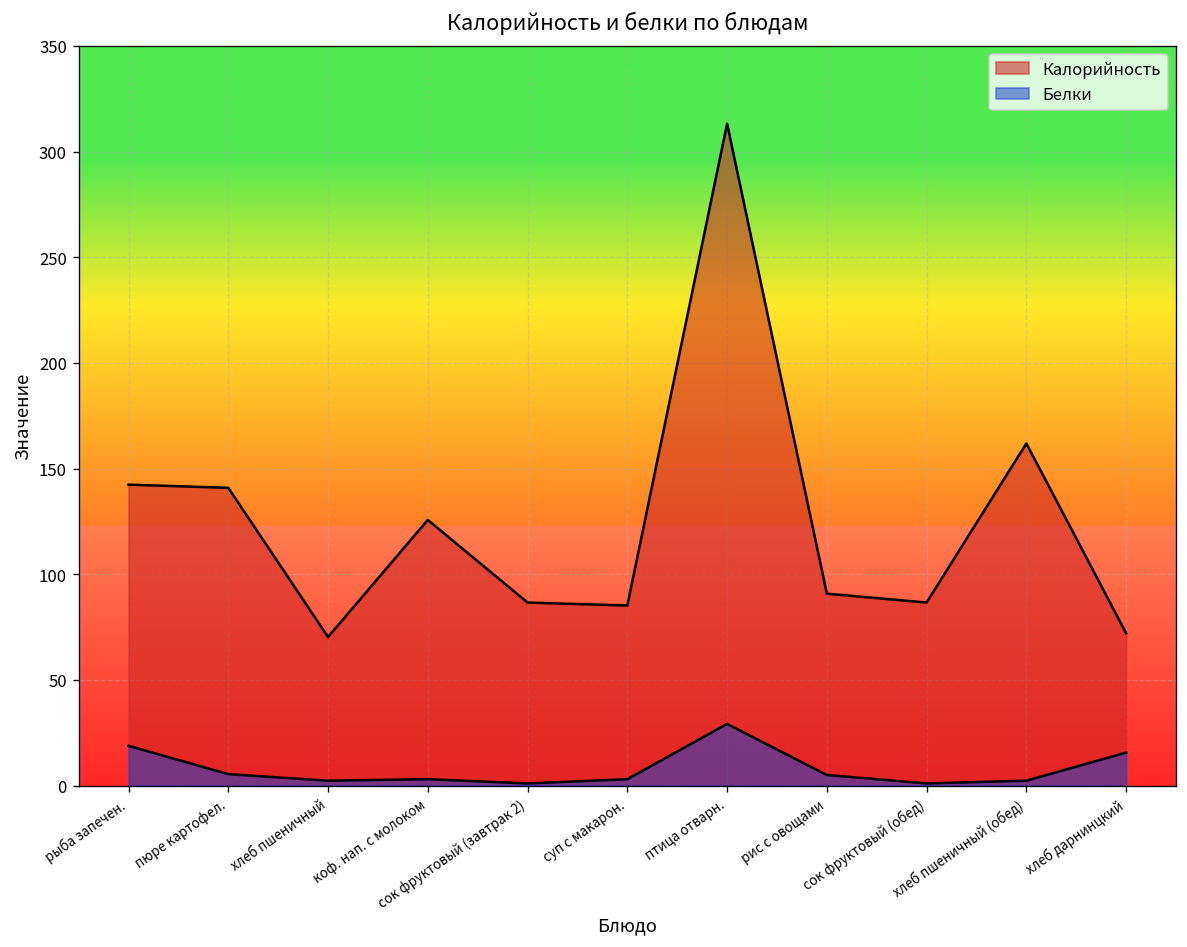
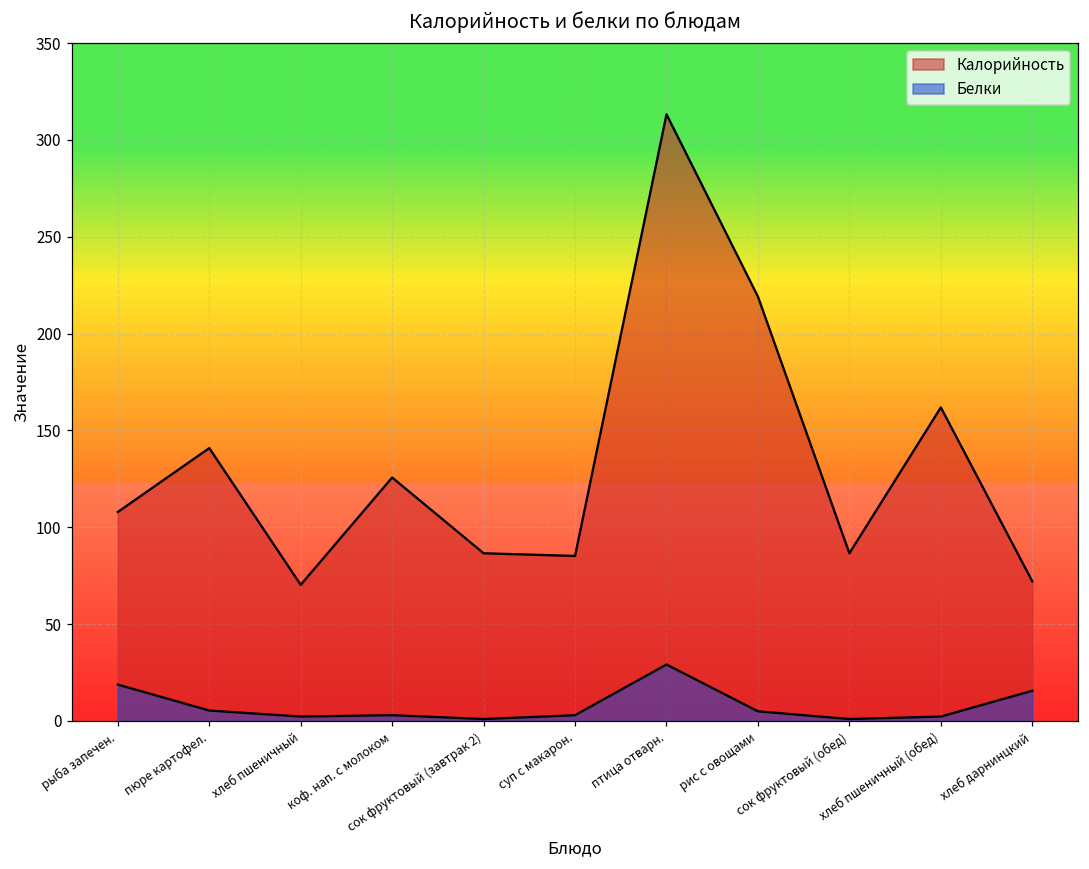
  {
    "Калорийность": {
-     "рыба запечен.": 142,
+     "рыба запечен.": 108,
      "пюре картофел.": 141,
      "хлеб пшеничный": 70,
      "коф. нап. с молоком": 126,
      "сок фруктовый (завтрак 2)": 87,
      "суп с макарон.": 85,
      "птица отварн.": 313,
-     "рис с овощами": 91,
+     "рис с овощами": 219,
      "сок фруктовый (обед)": 87,
      "хлеб пшеничный (обед)": 162,
      "хлеб дарнинцкий": 72
    },
    "Белки": {
      "рыба запечен.": 19,
      "пюре картофел.": 5,
      "хлеб пшеничный": 2,
      "коф. нап. с молоком": 3,
      "сок фруктовый (завтрак 2)": 1,
      "суп с макарон.": 3,
      "птица отварн.": 29,
      "рис с овощами": 5,
      "сок фруктовый (обед)": 1,
      "хлеб пшеничный (обед)": 2,
      "хлеб дарнинцкий": 16
    }
  }
